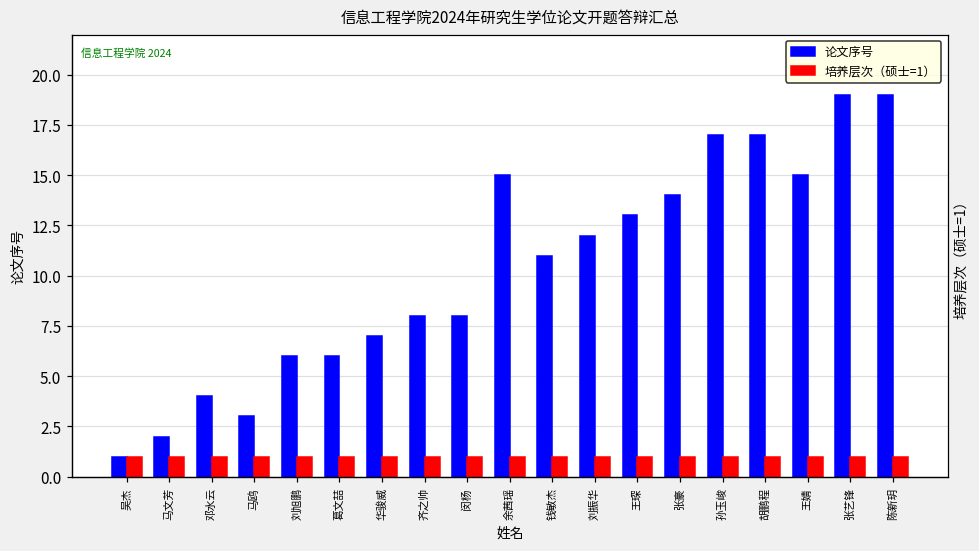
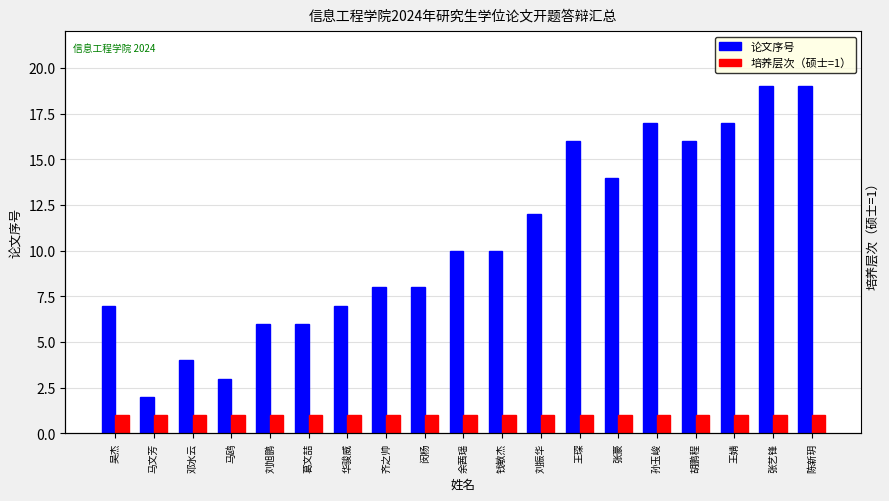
  {
    "论文序号": {
-     "吴杰": 1,
+     "吴杰": 7,
      "马文芳": 2,
      "邓水云": 4,
      "马鸥": 3,
      "刘旭鹏": 6,
      "葛文喆": 6,
      "华骏威": 7,
      "齐之帅": 8,
      "闵杨": 8,
-     "余茜瑶": 15,
-     "钱敏杰": 11,
+     "余茜瑶": 10,
+     "钱敏杰": 10,
      "刘振华": 12,
-     "王琛": 13,
+     "王琛": 16,
      "张豪": 14,
      "孙玉峻": 17,
-     "胡鹏程": 17,
-     "王婧": 15,
+     "胡鹏程": 16,
+     "王婧": 17,
      "张艺锋": 19,
      "陈新玥": 19
    },
    "培养层次（硕士=1）": {
      "吴杰": 1,
      "马文芳": 1,
      "邓水云": 1,
      "马鸥": 1,
      "刘旭鹏": 1,
      "葛文喆": 1,
      "华骏威": 1,
      "齐之帅": 1,
      "闵杨": 1,
      "余茜瑶": 1,
      "钱敏杰": 1,
      "刘振华": 1,
      "王琛": 1,
      "张豪": 1,
      "孙玉峻": 1,
      "胡鹏程": 1,
      "王婧": 1,
      "张艺锋": 1,
      "陈新玥": 1
    }
  }
